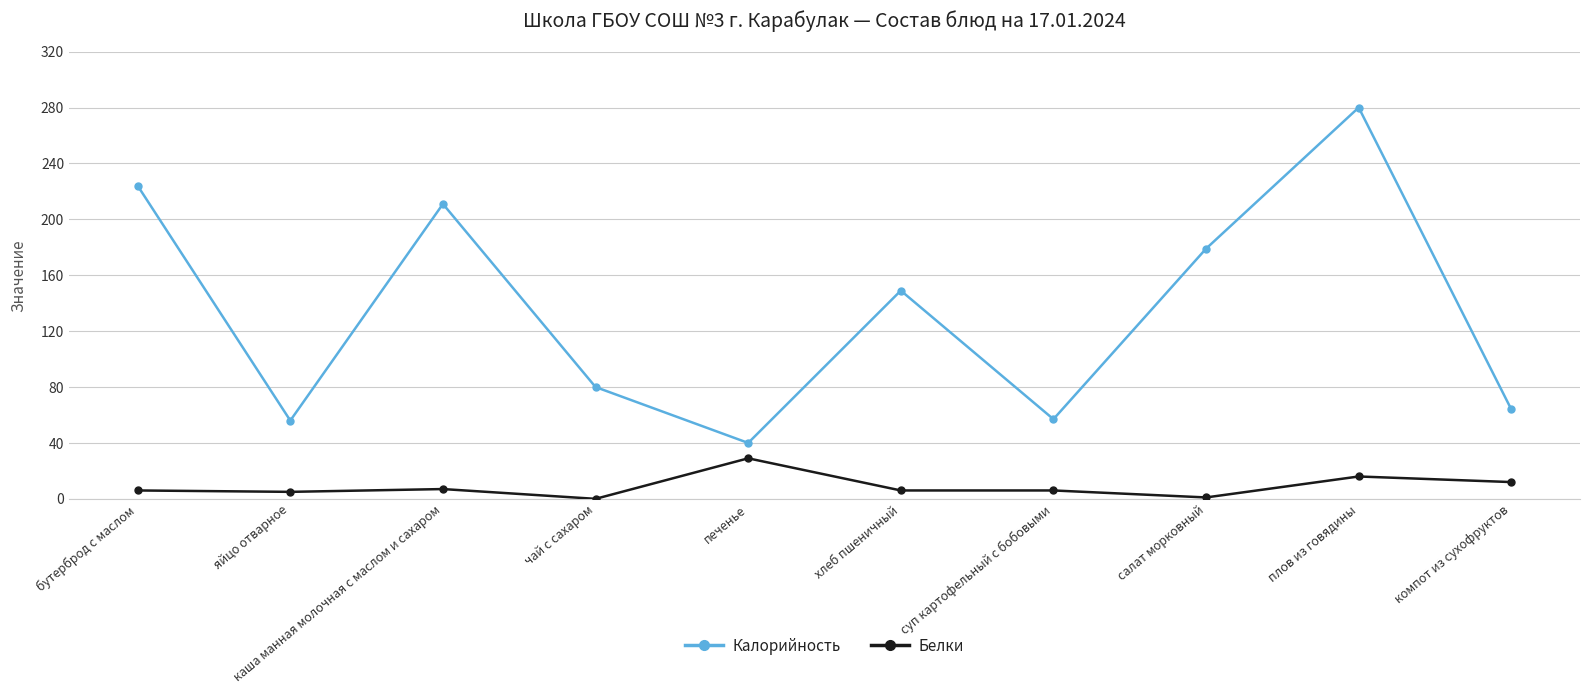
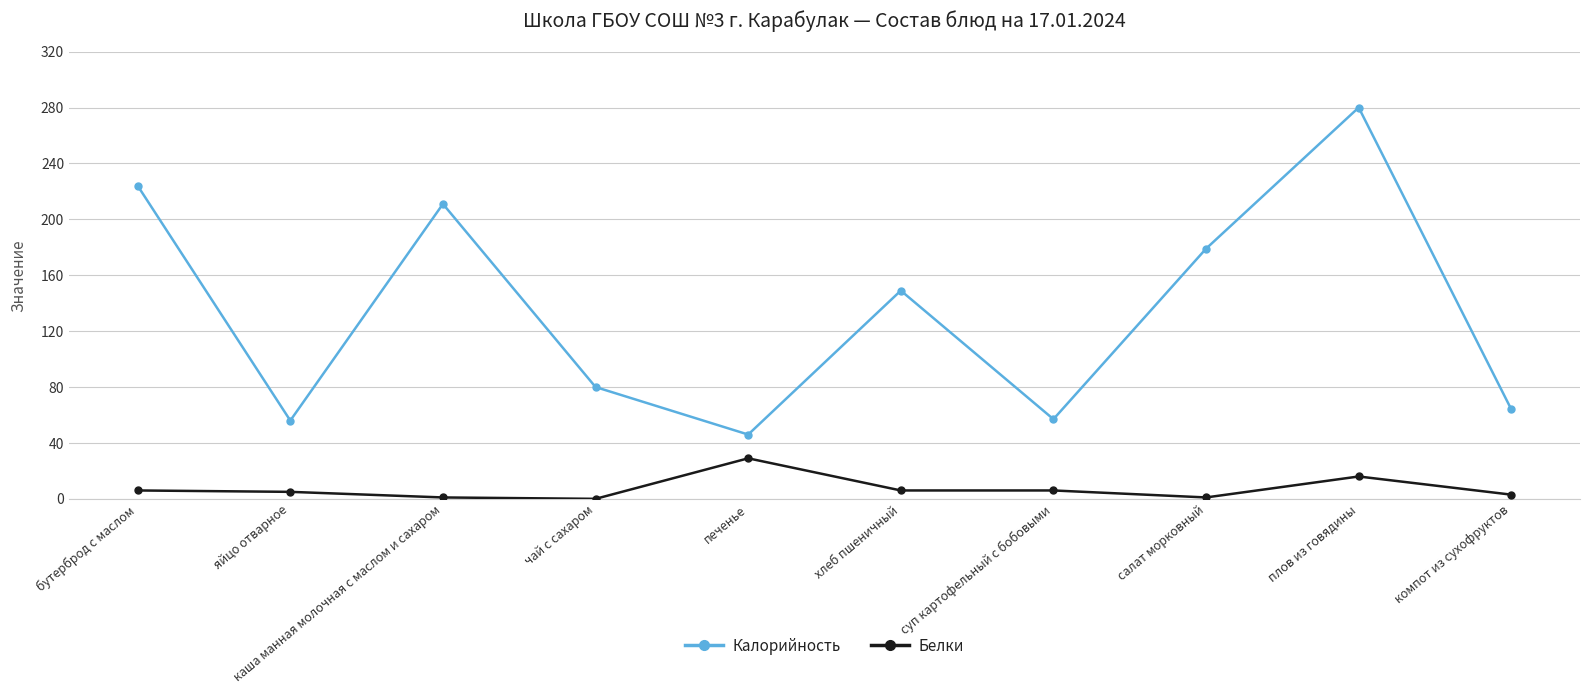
  {
    "Калорийность": {
      "бутерброд с маслом": 224,
      "яйцо отварное": 56,
      "каша манная молочная с маслом и сахаром": 211,
      "чай с сахаром": 80,
-     "печенье": 40,
+     "печенье": 46,
      "хлеб пшеничный": 149,
      "суп картофельный с бобовыми": 57,
      "салат морковный": 179,
      "плов из говядины": 280,
      "компот из сухофруктов": 64
    },
    "Белки": {
      "бутерброд с маслом": 6,
      "яйцо отварное": 5,
-     "каша манная молочная с маслом и сахаром": 7,
+     "каша манная молочная с маслом и сахаром": 1,
      "чай с сахаром": 0,
      "печенье": 29,
      "хлеб пшеничный": 6,
      "суп картофельный с бобовыми": 6,
      "салат морковный": 1,
      "плов из говядины": 16,
-     "компот из сухофруктов": 12
+     "компот из сухофруктов": 3
    }
  }
